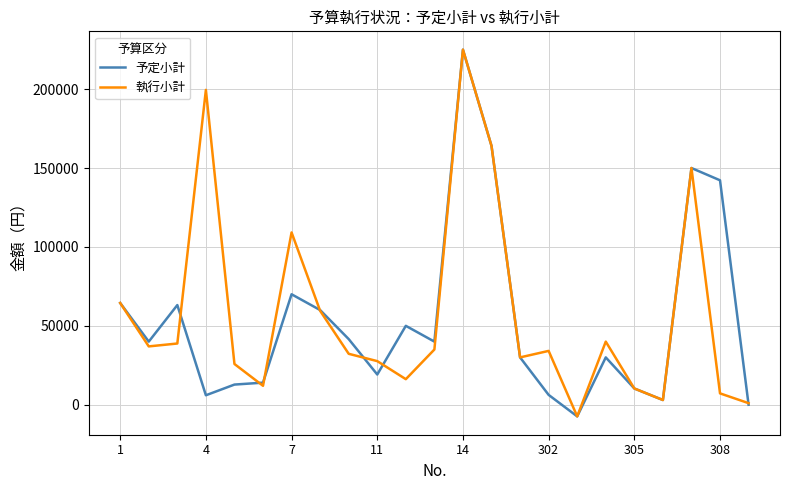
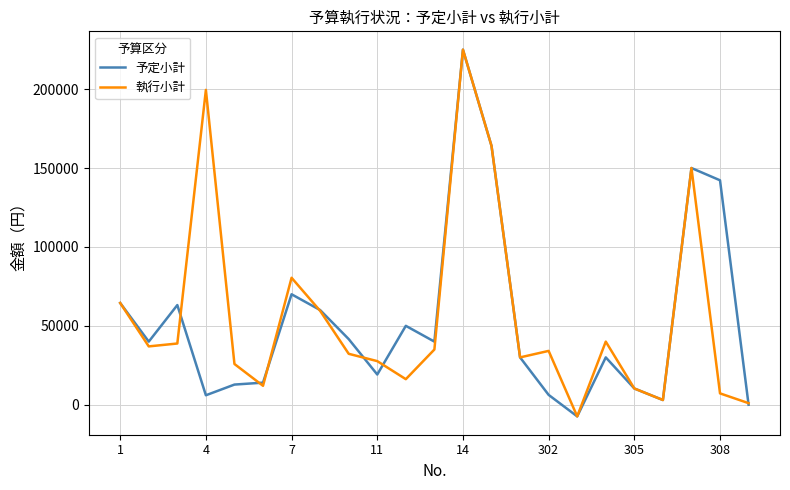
  {
    "予定小計": {
      "4": 6000,
      "7": 70000,
      "11": 19000,
      "302": 6000,
      "308": 142000
    },
    "執行小計": {
      "4": 200000,
-     "7": 109000,
+     "7": 80000,
      "11": 28000,
      "302": 34000,
      "308": 7000
    }
  }
